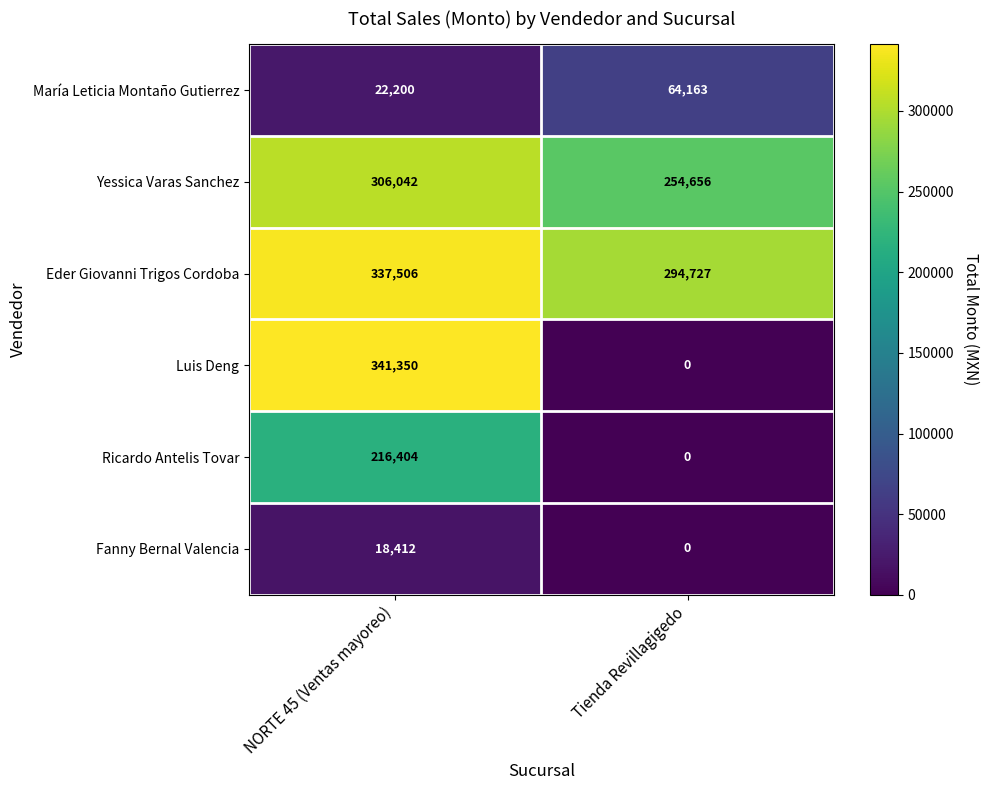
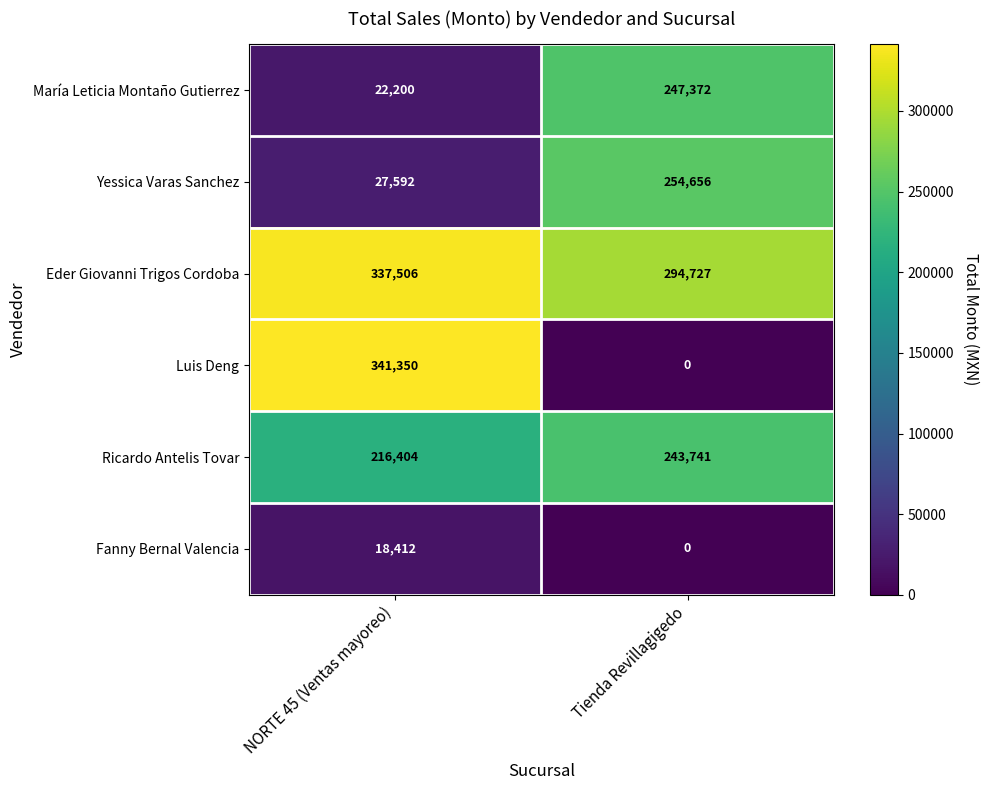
  {
    "María Leticia Montaño Gutierrez": {
      "NORTE 45 (Ventas mayoreo)": "22,200",
-     "Tienda Revillagigedo": "64,163"
+     "Tienda Revillagigedo": "247,372"
    },
    "Yessica Varas Sanchez": {
-     "NORTE 45 (Ventas mayoreo)": "306,042",
+     "NORTE 45 (Ventas mayoreo)": "27,592",
      "Tienda Revillagigedo": "254,656"
    },
    "Eder Giovanni Trigos Cordoba": {
      "NORTE 45 (Ventas mayoreo)": "337,506",
      "Tienda Revillagigedo": "294,727"
    },
    "Luis Deng": {
      "NORTE 45 (Ventas mayoreo)": "341,350",
      "Tienda Revillagigedo": "0"
    },
    "Ricardo Antelis Tovar": {
      "NORTE 45 (Ventas mayoreo)": "216,404",
-     "Tienda Revillagigedo": "0"
+     "Tienda Revillagigedo": "243,741"
    },
    "Fanny Bernal Valencia": {
      "NORTE 45 (Ventas mayoreo)": "18,412",
      "Tienda Revillagigedo": "0"
    }
  }
